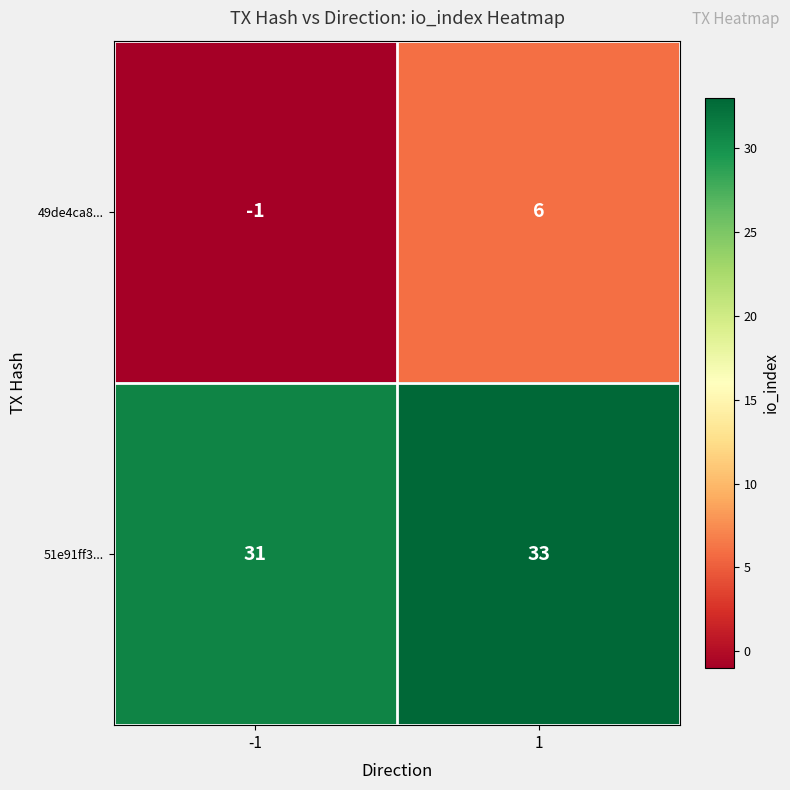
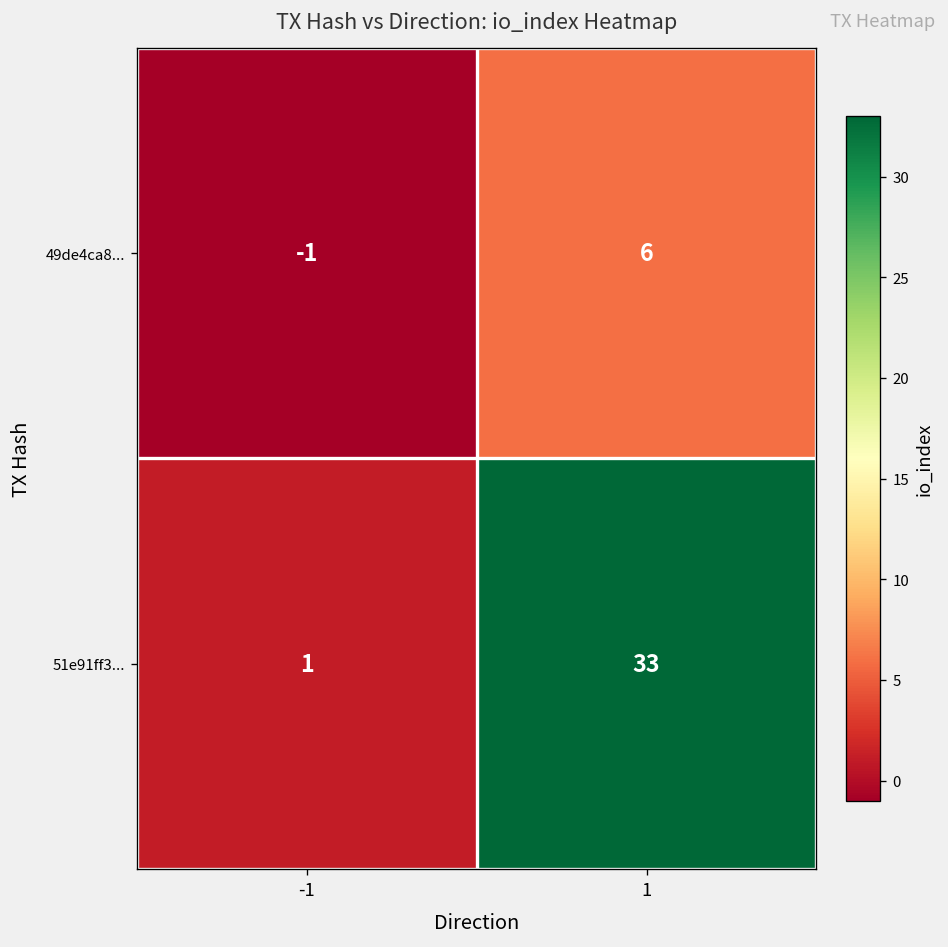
  {
    "49de4ca8...": {
      "-1": -1,
      "1": 6
    },
    "51e91ff3...": {
-     "-1": 31,
+     "-1": 1,
      "1": 33
    }
  }
